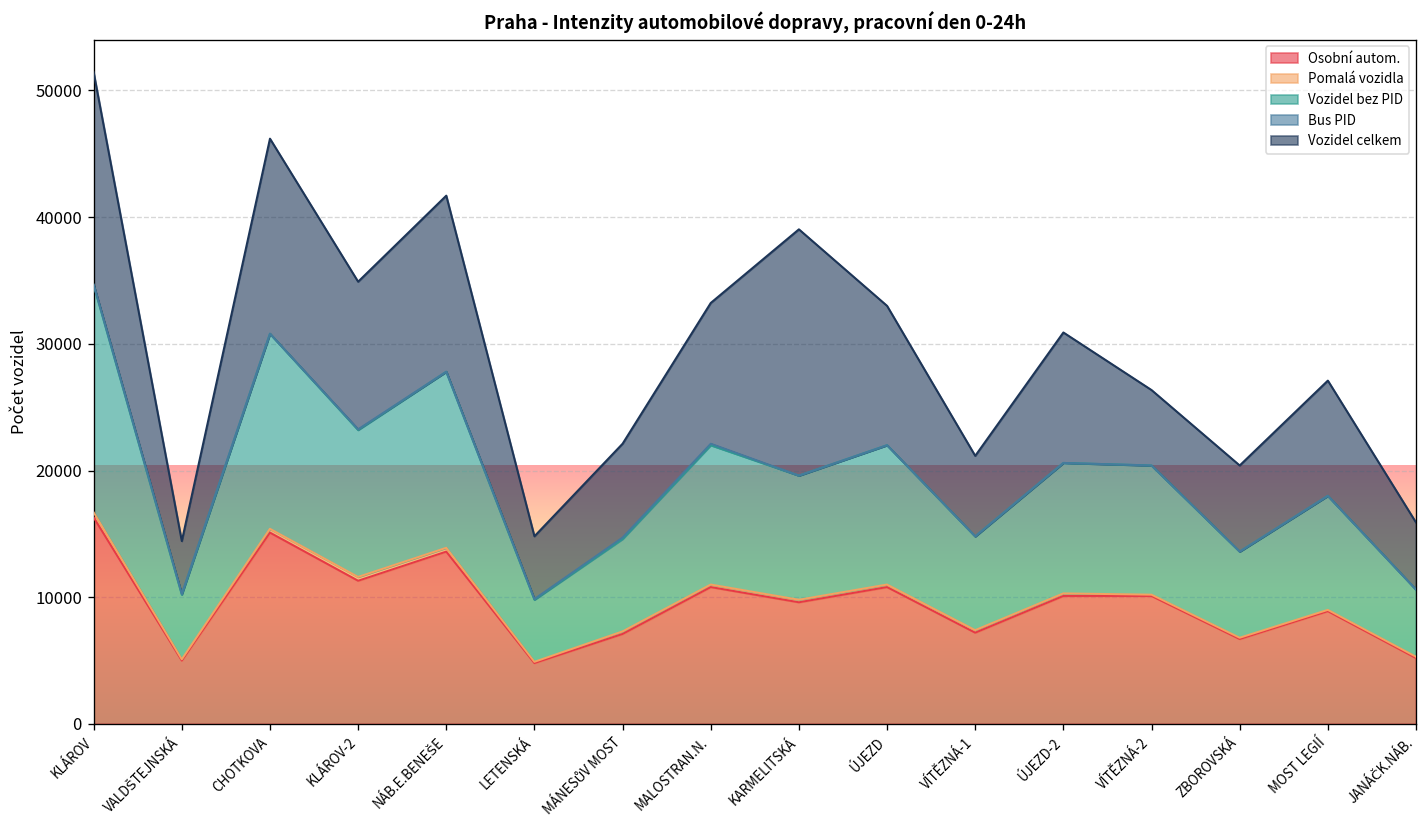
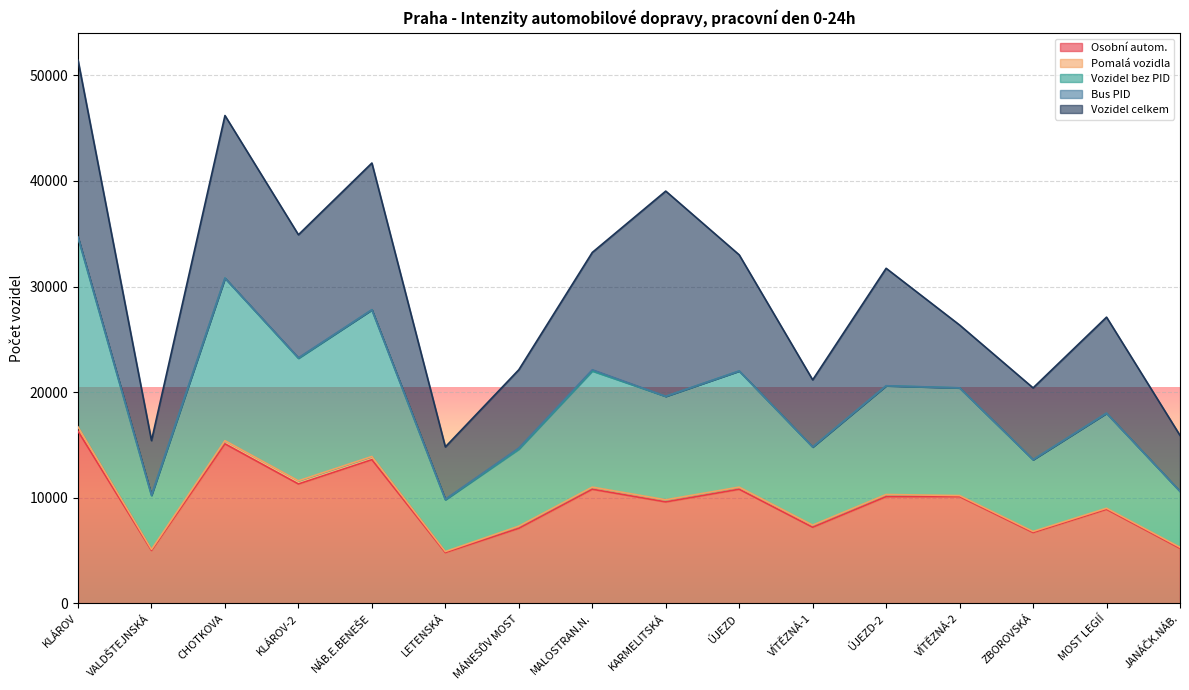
  {
    "Osobní autom.": {
      "KLÁROV": 16300,
      "CHOTKOVA": 15100,
      "KLÁROV-2": 11300,
      "NÁB.E.BENEŠE": 13600
    },
    "Pomalá vozidla": {
      "KLÁROV": 400,
      "CHOTKOVA": 300,
      "KLÁROV-2": 300,
      "NÁB.E.BENEŠE": 300
    },
    "Vozidel celkem": {
      "KLÁROV": 16800,
-     "VALDŠTEJNSKÁ": 4200,
+     "VALDŠTEJNSKÁ": 5200,
      "CHOTKOVA": 15400,
      "KLÁROV-2": 11700,
      "NÁB.E.BENEŠE": 13900,
      "LETENSKÁ": 5000,
      "MÁNESŮV MOST": 7400,
      "MALOSTRAN.N.": 11100,
      "KARMELITSKÁ": 19400,
      "ÚJEZD": 11000,
      "VÍTĚZNÁ-1": 6400,
-     "ÚJEZD-2": 10300,
+     "ÚJEZD-2": 11100,
      "VÍTĚZNÁ-2": 6000,
      "ZBOROVSKÁ": 6800,
      "MOST LEGIÍ": 9100,
      "JANÁČK.NÁB.": 5300
    }
  }
